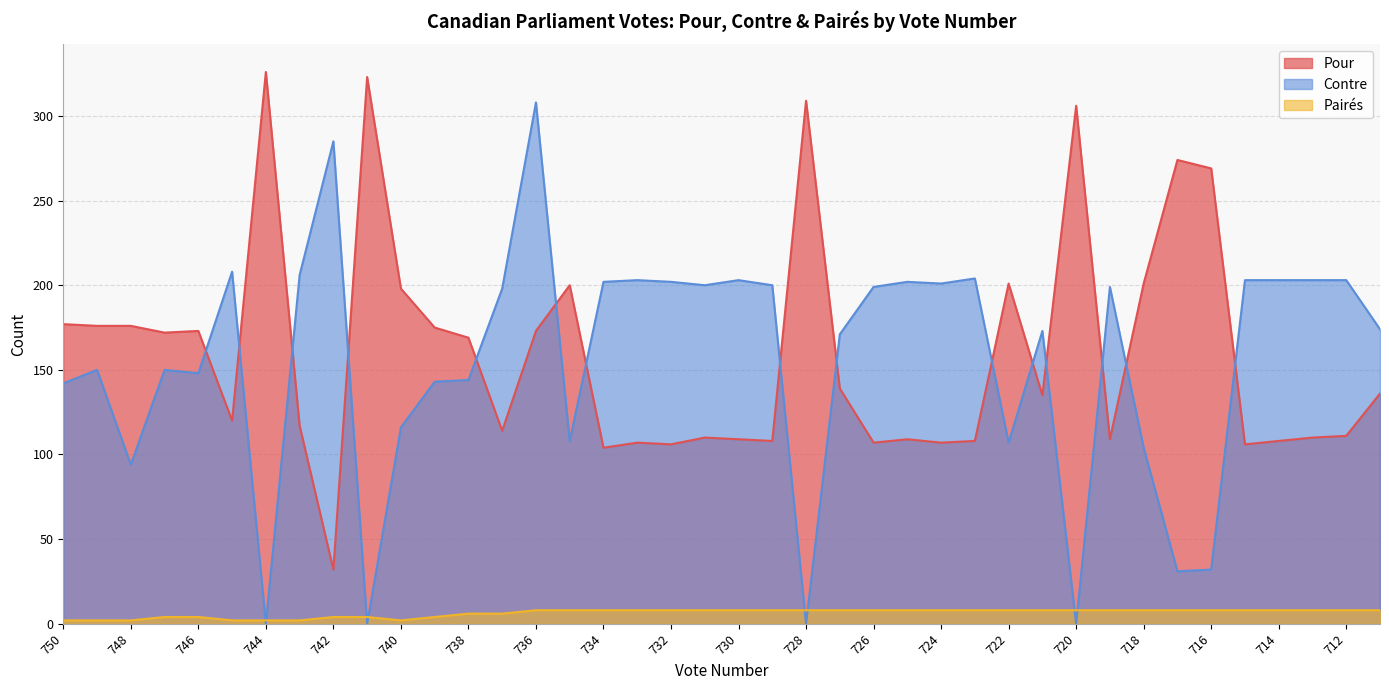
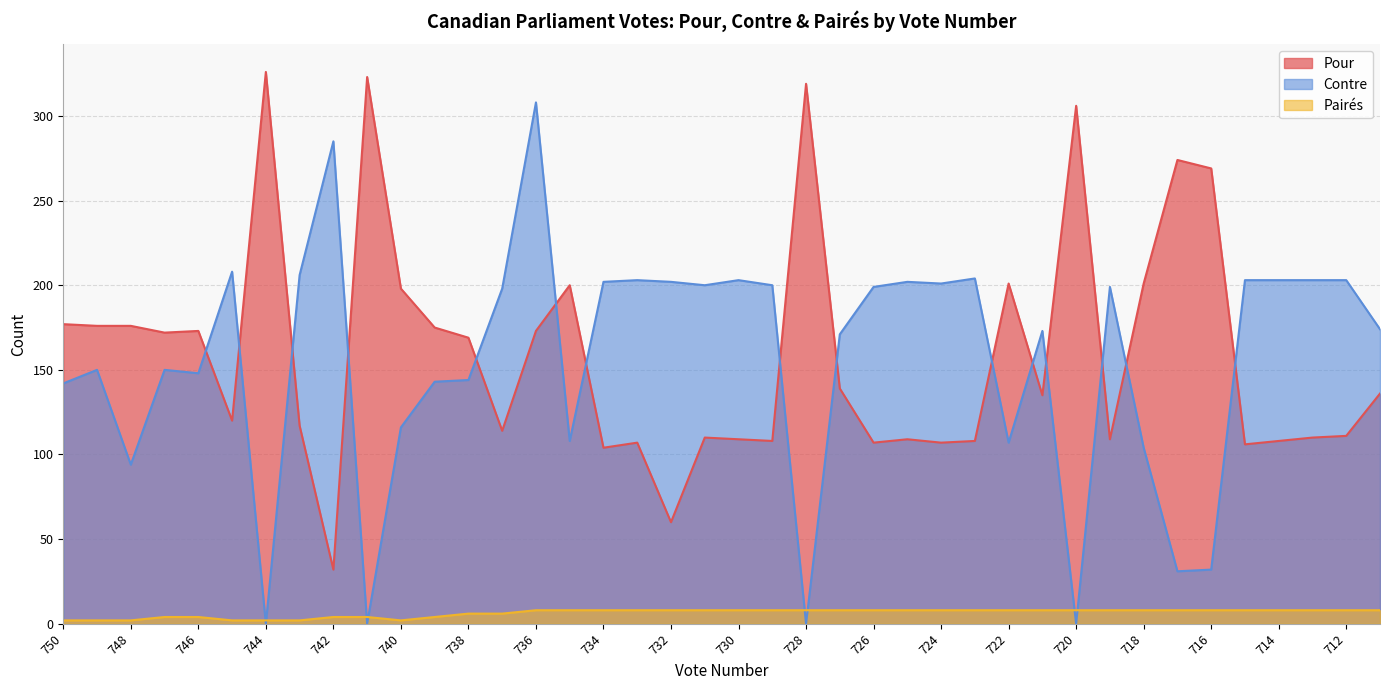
  {
    "Pour": {
      "750": 177,
      "748": 176,
      "746": 173,
      "744": 326,
      "742": 32,
      "740": 198,
      "738": 169,
      "736": 173,
      "734": 104,
-     "732": 106,
+     "732": 60,
      "730": 109,
-     "728": 309,
+     "728": 319,
      "726": 107,
      "724": 107,
      "722": 201,
      "720": 306,
      "718": 201,
      "716": 269,
      "714": 108,
      "712": 111
    },
    "Contre": {
      "750": 142,
      "748": 94,
      "746": 148,
      "744": 0,
      "742": 285,
      "740": 116,
      "738": 144,
      "736": 308,
      "734": 202,
      "732": 202,
      "730": 203,
      "728": 0,
      "726": 199,
      "724": 201,
      "722": 107,
      "720": 0,
      "718": 104,
      "716": 32,
      "714": 203,
      "712": 203
    },
    "Pairés": {
      "750": 2,
      "748": 2,
      "746": 4,
      "744": 2,
      "742": 4,
      "740": 2,
      "738": 6,
      "736": 8,
      "734": 8,
      "732": 8,
      "730": 8,
      "728": 8,
      "726": 8,
      "724": 8,
      "722": 8,
      "720": 8,
      "718": 8,
      "716": 8,
      "714": 8,
      "712": 8
    }
  }
